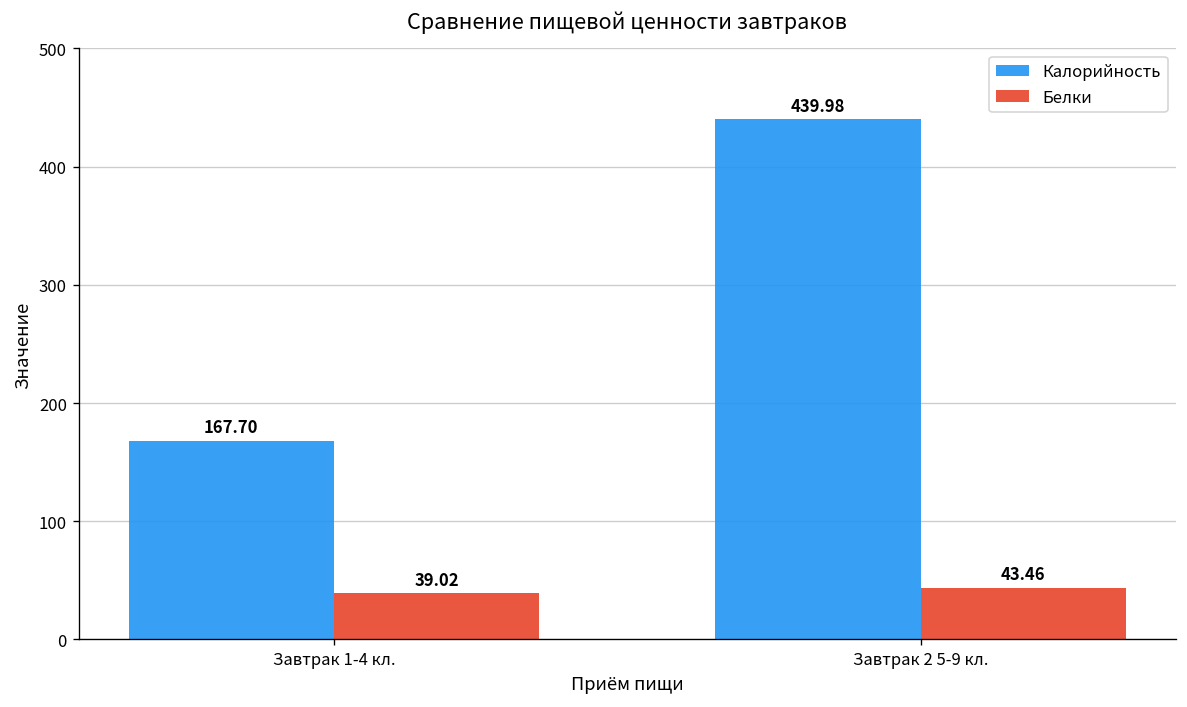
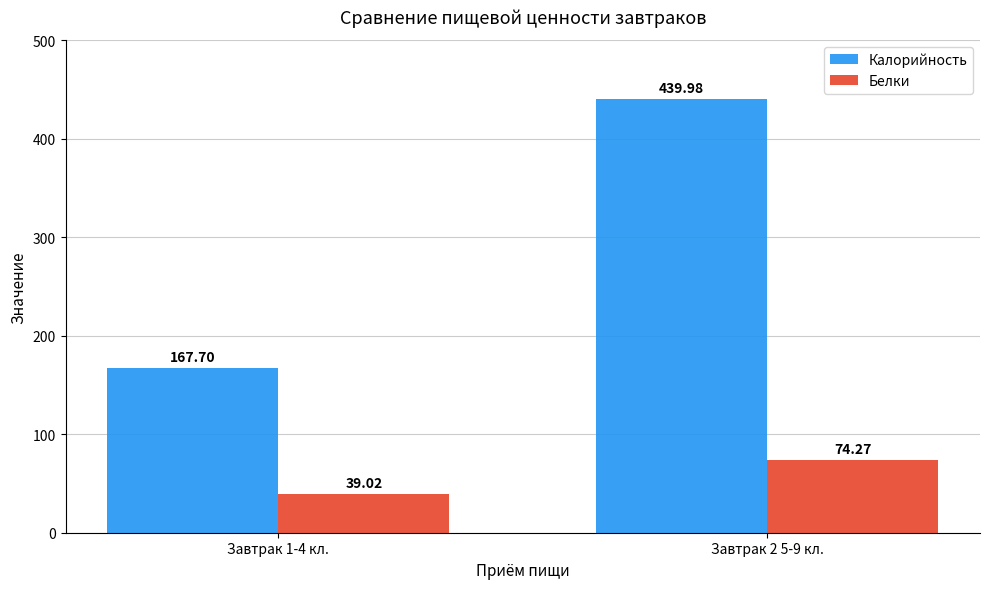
  {
    "Калорийность": {
      "Завтрак 1-4 кл.": 167.70,
      "Завтрак 2 5-9 кл.": 439.98
    },
    "Белки": {
      "Завтрак 1-4 кл.": 39.02,
-     "Завтрак 2 5-9 кл.": 43.46
+     "Завтрак 2 5-9 кл.": 74.27
    }
  }
